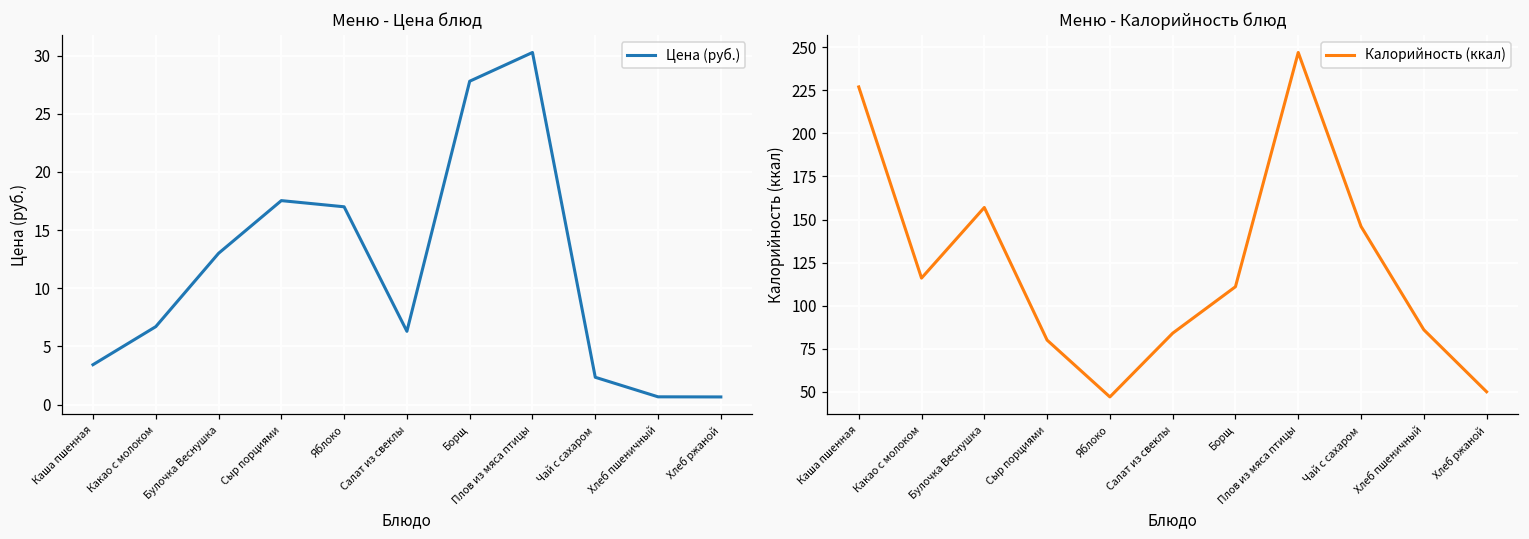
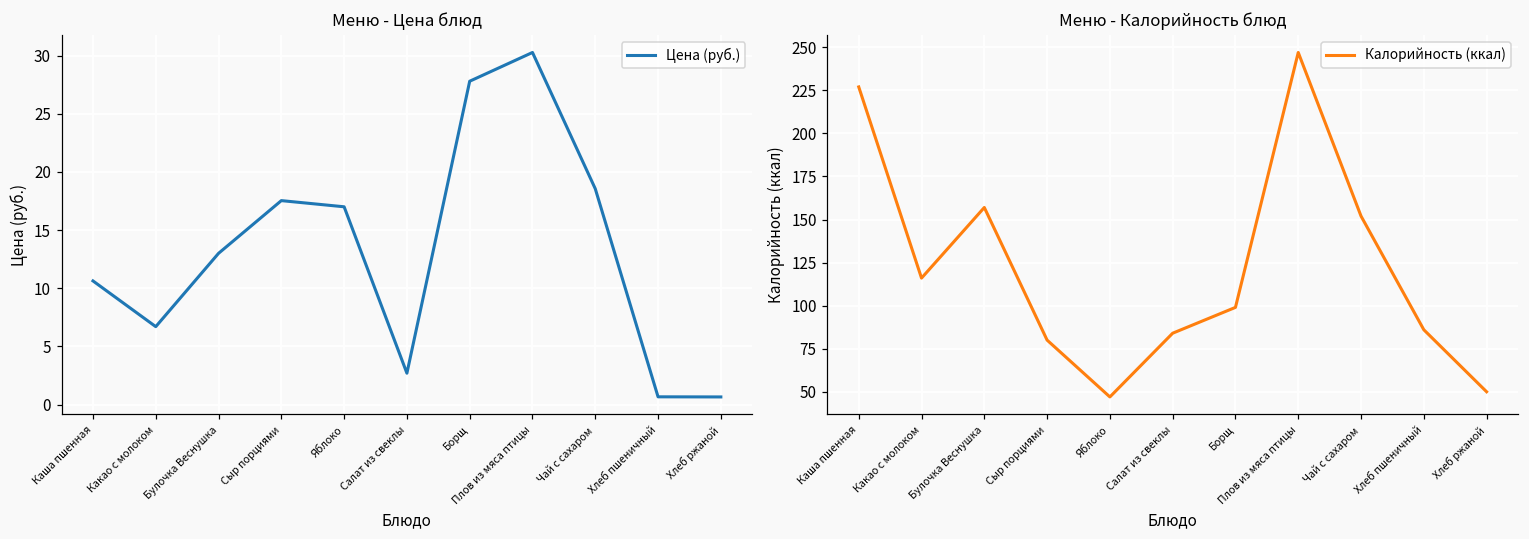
  {
    "Меню - Цена блюд": {
-     "Каша пшенная": 3.4,
+     "Каша пшенная": 10.6,
      "Какао с молоком": 6.7,
      "Булочка Веснушка": 13.0,
      "Сыр порциями": 17.5,
      "Яблоко": 17.0,
-     "Салат из свеклы": 6.3,
+     "Салат из свеклы": 2.7,
      "Борщ": 27.8,
      "Плов из мяса птицы": 30.3,
-     "Чай с сахаром": 2.4,
+     "Чай с сахаром": 18.6,
      "Хлеб пшеничный": 0.7,
      "Хлеб ржаной": 0.7
    },
    "Меню - Калорийность блюд": {
      "Каша пшенная": 227,
      "Какао с молоком": 116,
      "Булочка Веснушка": 157,
      "Сыр порциями": 80,
      "Яблоко": 47,
      "Салат из свеклы": 84,
-     "Борщ": 111,
+     "Борщ": 99,
      "Плов из мяса птицы": 247,
-     "Чай с сахаром": 146,
+     "Чай с сахаром": 152,
      "Хлеб пшеничный": 86,
      "Хлеб ржаной": 50
    }
  }
